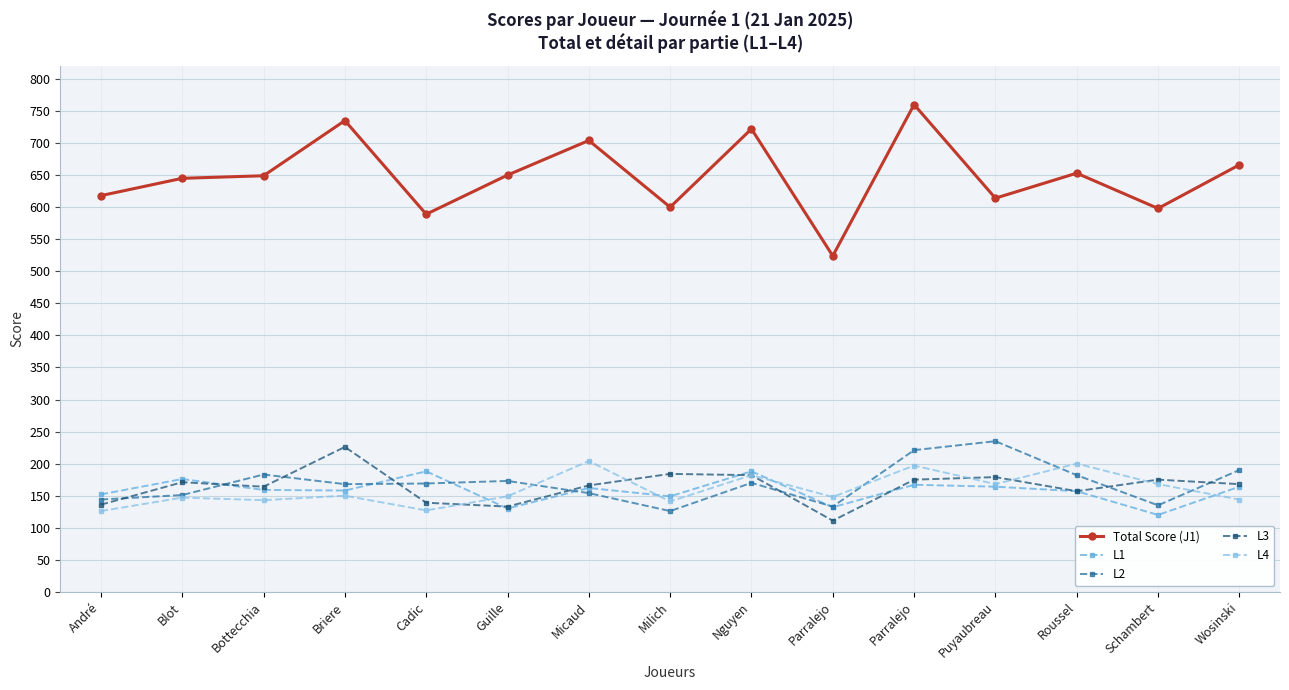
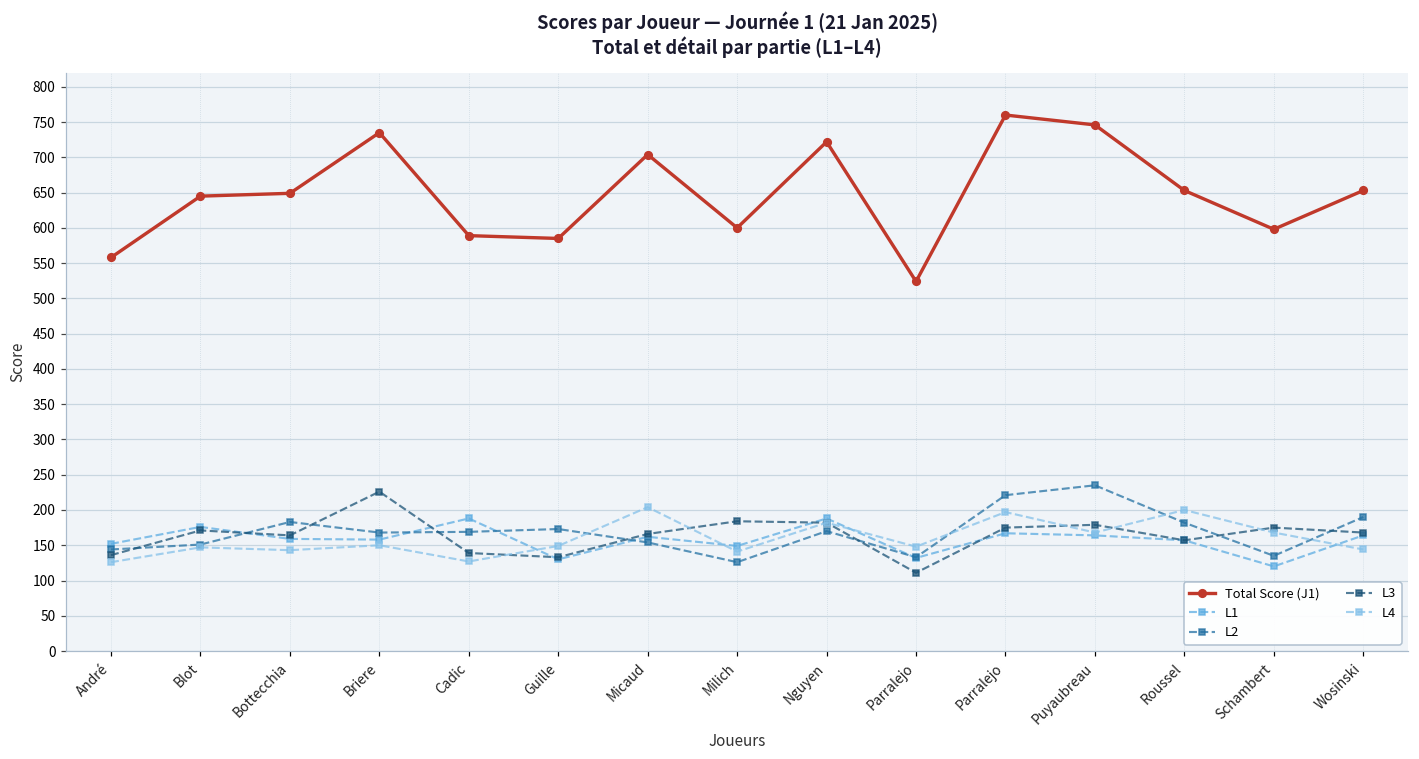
  {
    "Total Score (J1)": {
-     "André": 620,
+     "André": 560,
      "Blot": 650,
      "Bottecchia": 650,
      "Briere": 740,
      "Cadic": 590,
-     "Guille": 650,
+     "Guille": 590,
      "Micaud": 700,
      "Milich": 600,
      "Nguyen": 720,
-     "Puyaubreau": 610,
+     "Puyaubreau": 750,
      "Roussel": 650,
      "Schambert": 600,
-     "Wosinski": 670
+     "Wosinski": 650
    }
  }
